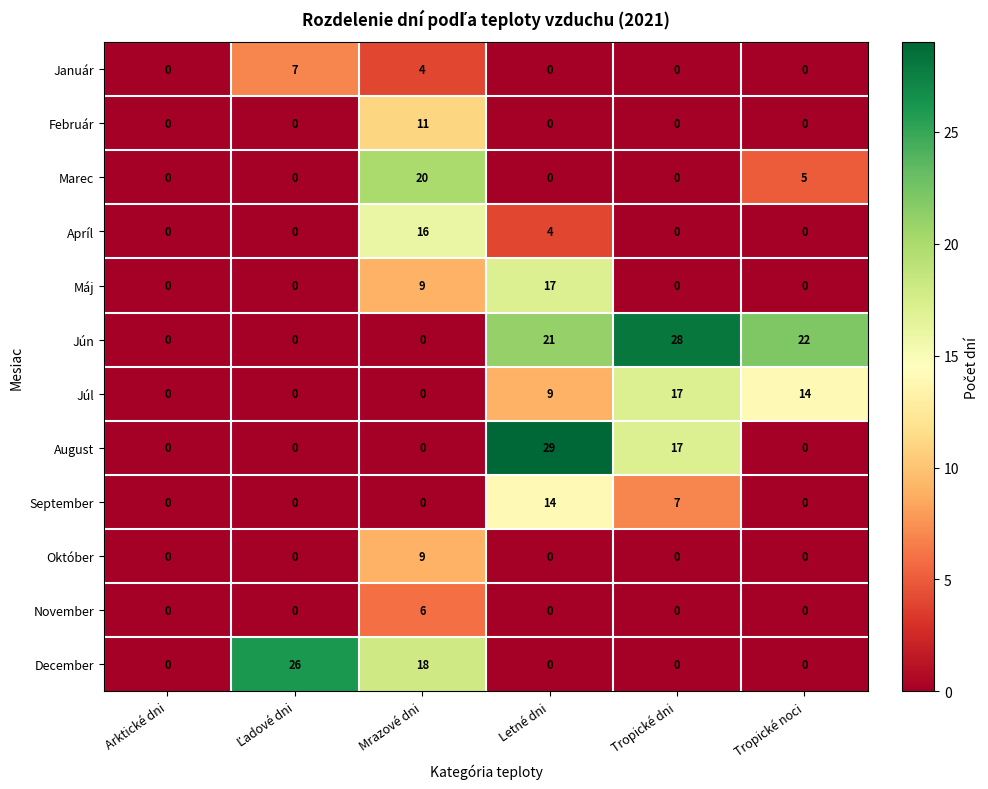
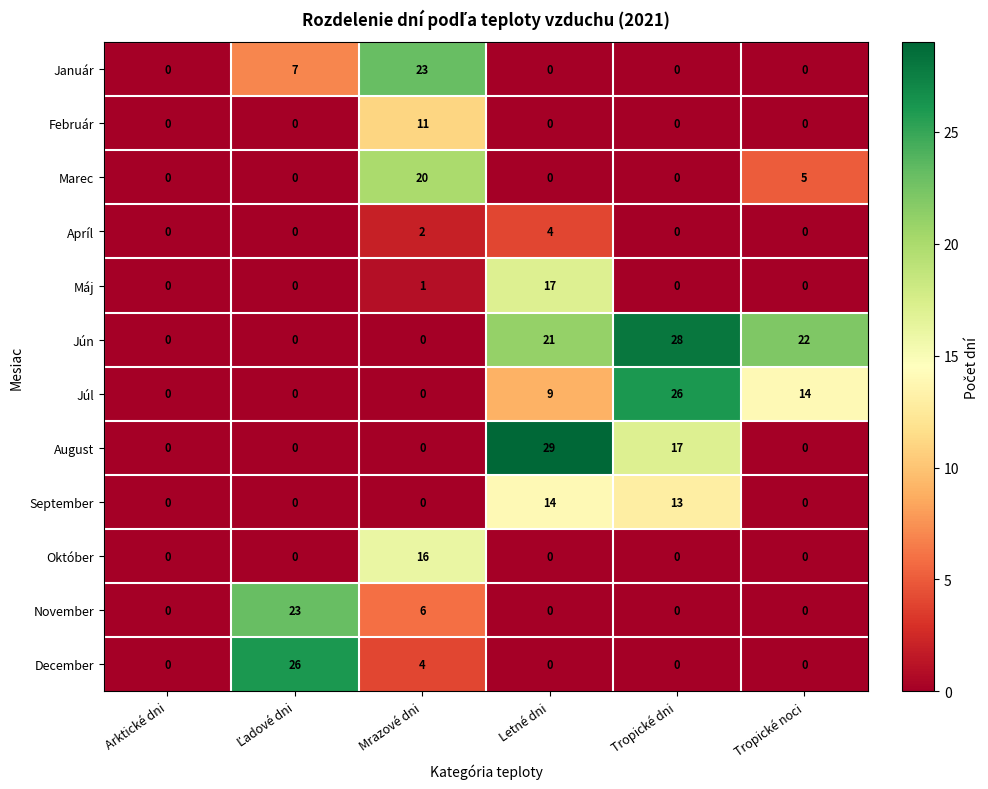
  {
    "Január": {
      "Arktické dni": 0,
      "Ľadové dni": 7,
-     "Mrazové dni": 4,
+     "Mrazové dni": 23,
      "Letné dni": 0,
      "Tropické dni": 0,
      "Tropické noci": 0
    },
    "Február": {
      "Arktické dni": 0,
      "Ľadové dni": 0,
      "Mrazové dni": 11,
      "Letné dni": 0,
      "Tropické dni": 0,
      "Tropické noci": 0
    },
    "Marec": {
      "Arktické dni": 0,
      "Ľadové dni": 0,
      "Mrazové dni": 20,
      "Letné dni": 0,
      "Tropické dni": 0,
      "Tropické noci": 5
    },
    "Apríl": {
      "Arktické dni": 0,
      "Ľadové dni": 0,
-     "Mrazové dni": 16,
+     "Mrazové dni": 2,
      "Letné dni": 4,
      "Tropické dni": 0,
      "Tropické noci": 0
    },
    "Máj": {
      "Arktické dni": 0,
      "Ľadové dni": 0,
-     "Mrazové dni": 9,
+     "Mrazové dni": 1,
      "Letné dni": 17,
      "Tropické dni": 0,
      "Tropické noci": 0
    },
    "Jún": {
      "Arktické dni": 0,
      "Ľadové dni": 0,
      "Mrazové dni": 0,
      "Letné dni": 21,
      "Tropické dni": 28,
      "Tropické noci": 22
    },
    "Júl": {
      "Arktické dni": 0,
      "Ľadové dni": 0,
      "Mrazové dni": 0,
      "Letné dni": 9,
-     "Tropické dni": 17,
+     "Tropické dni": 26,
      "Tropické noci": 14
    },
    "August": {
      "Arktické dni": 0,
      "Ľadové dni": 0,
      "Mrazové dni": 0,
      "Letné dni": 29,
      "Tropické dni": 17,
      "Tropické noci": 0
    },
    "September": {
      "Arktické dni": 0,
      "Ľadové dni": 0,
      "Mrazové dni": 0,
      "Letné dni": 14,
-     "Tropické dni": 7,
+     "Tropické dni": 13,
      "Tropické noci": 0
    },
    "Október": {
      "Arktické dni": 0,
      "Ľadové dni": 0,
-     "Mrazové dni": 9,
+     "Mrazové dni": 16,
      "Letné dni": 0,
      "Tropické dni": 0,
      "Tropické noci": 0
    },
    "November": {
      "Arktické dni": 0,
-     "Ľadové dni": 0,
+     "Ľadové dni": 23,
      "Mrazové dni": 6,
      "Letné dni": 0,
      "Tropické dni": 0,
      "Tropické noci": 0
    },
    "December": {
      "Arktické dni": 0,
      "Ľadové dni": 26,
-     "Mrazové dni": 18,
+     "Mrazové dni": 4,
      "Letné dni": 0,
      "Tropické dni": 0,
      "Tropické noci": 0
    }
  }
